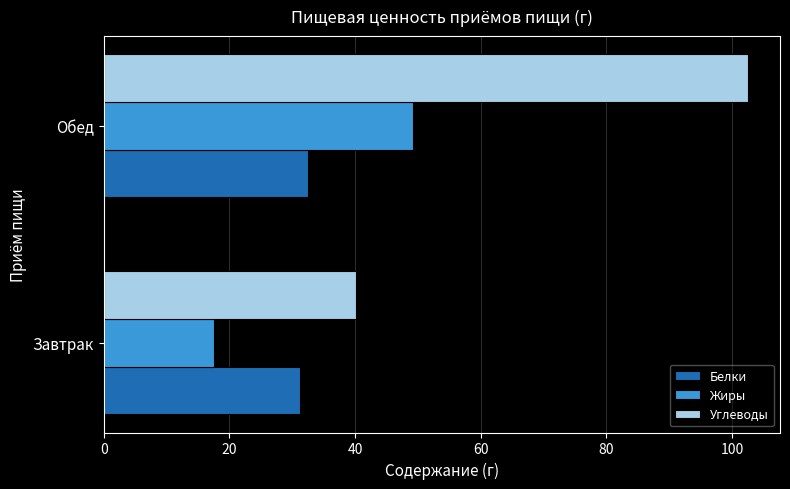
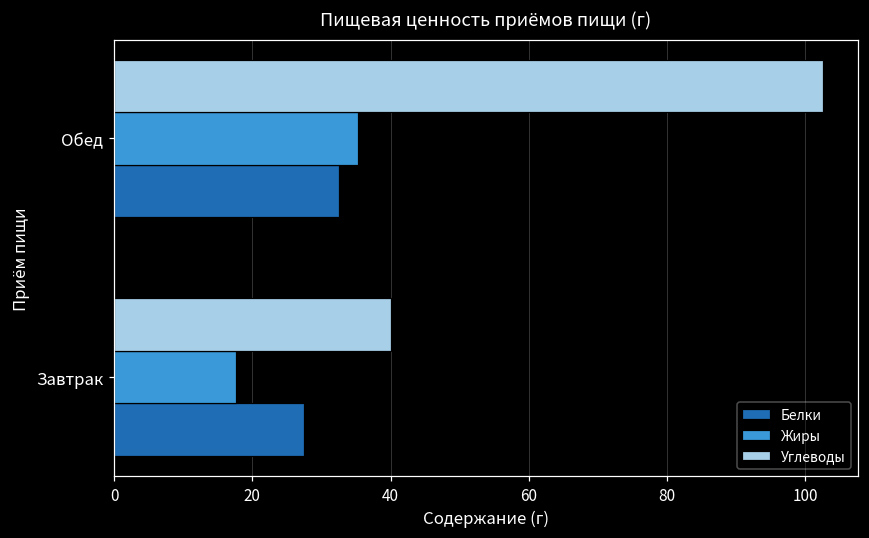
  {
    "Белки": {
      "Обед": 32,
-     "Завтрак": 31
+     "Завтрак": 28
    },
    "Жиры": {
-     "Обед": 49,
+     "Обед": 35,
      "Завтрак": 18
    },
    "Углеводы": {
      "Обед": 103,
      "Завтрак": 40
    }
  }
